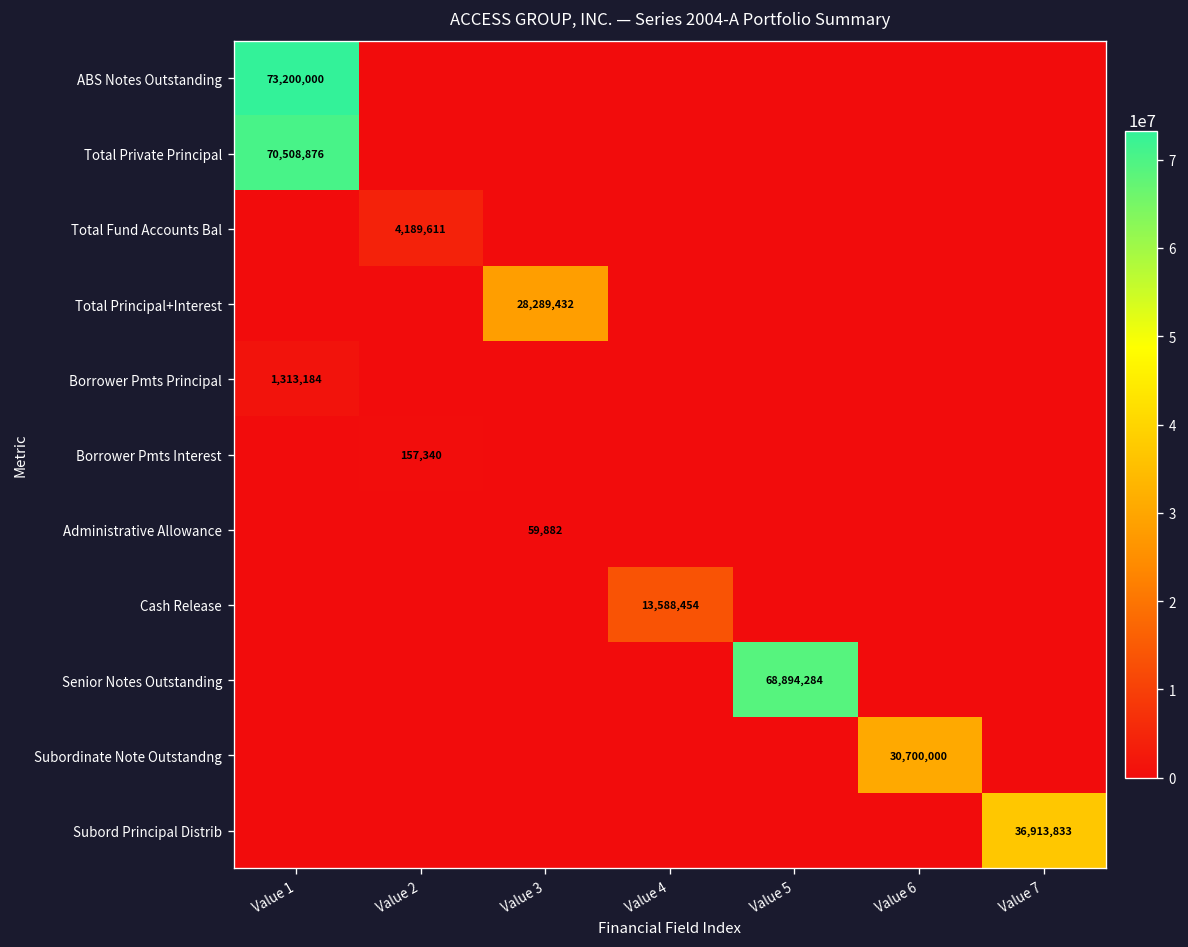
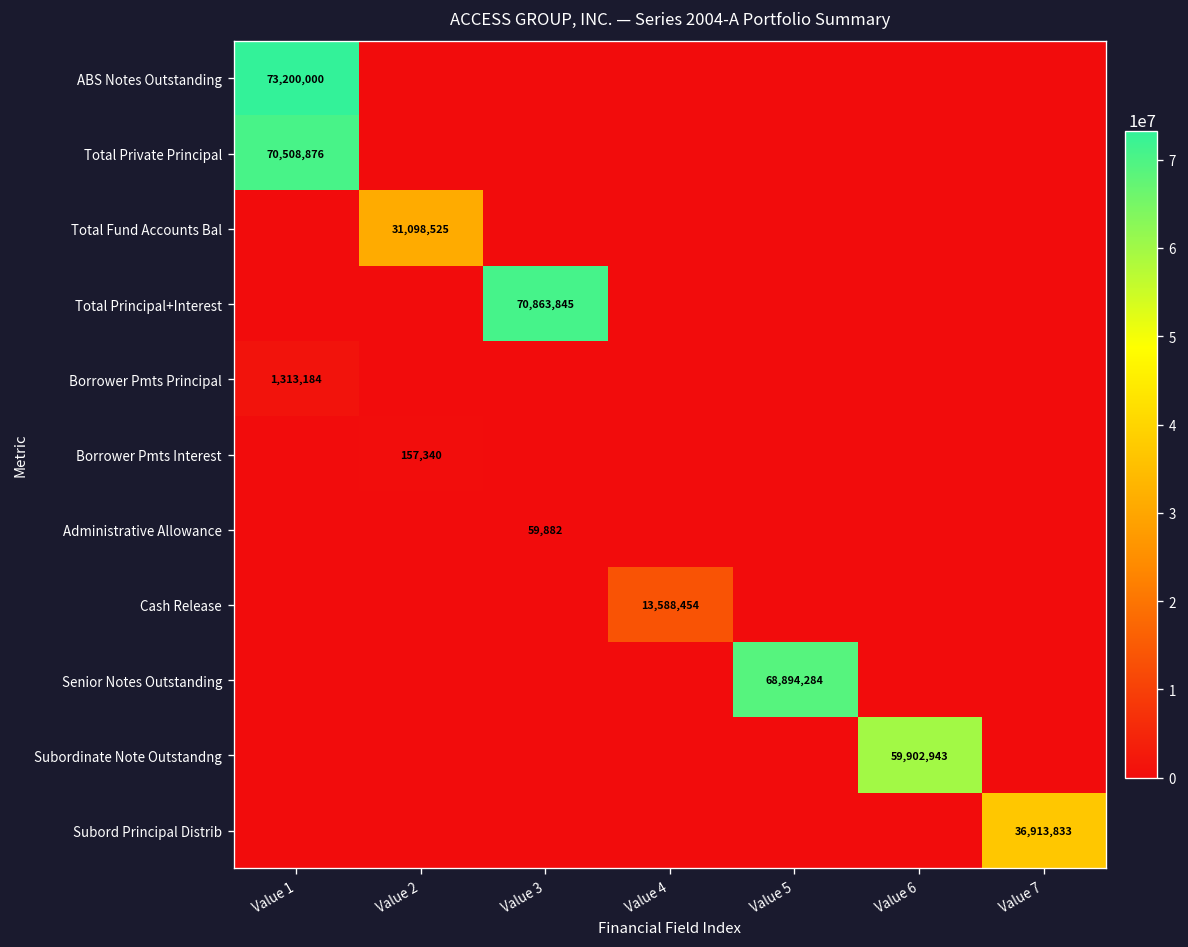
  {
    "ABS Notes Outstanding": {
      "Value 1": "73,200,000"
    },
    "Total Private Principal": {
      "Value 1": "70,508,876"
    },
    "Total Fund Accounts Bal": {
-     "Value 2": "4,189,611"
+     "Value 2": "31,098,525"
    },
    "Total Principal+Interest": {
-     "Value 3": "28,289,432"
+     "Value 3": "70,863,845"
    },
    "Borrower Pmts Principal": {
      "Value 1": "1,313,184"
    },
    "Borrower Pmts Interest": {
      "Value 2": "157,340"
    },
    "Administrative Allowance": {
      "Value 3": "59,882"
    },
    "Cash Release": {
      "Value 4": "13,588,454"
    },
    "Senior Notes Outstanding": {
      "Value 5": "68,894,284"
    },
    "Subordinate Note Outstandng": {
-     "Value 6": "30,700,000"
+     "Value 6": "59,902,943"
    },
    "Subord Principal Distrib": {
      "Value 7": "36,913,833"
    }
  }
